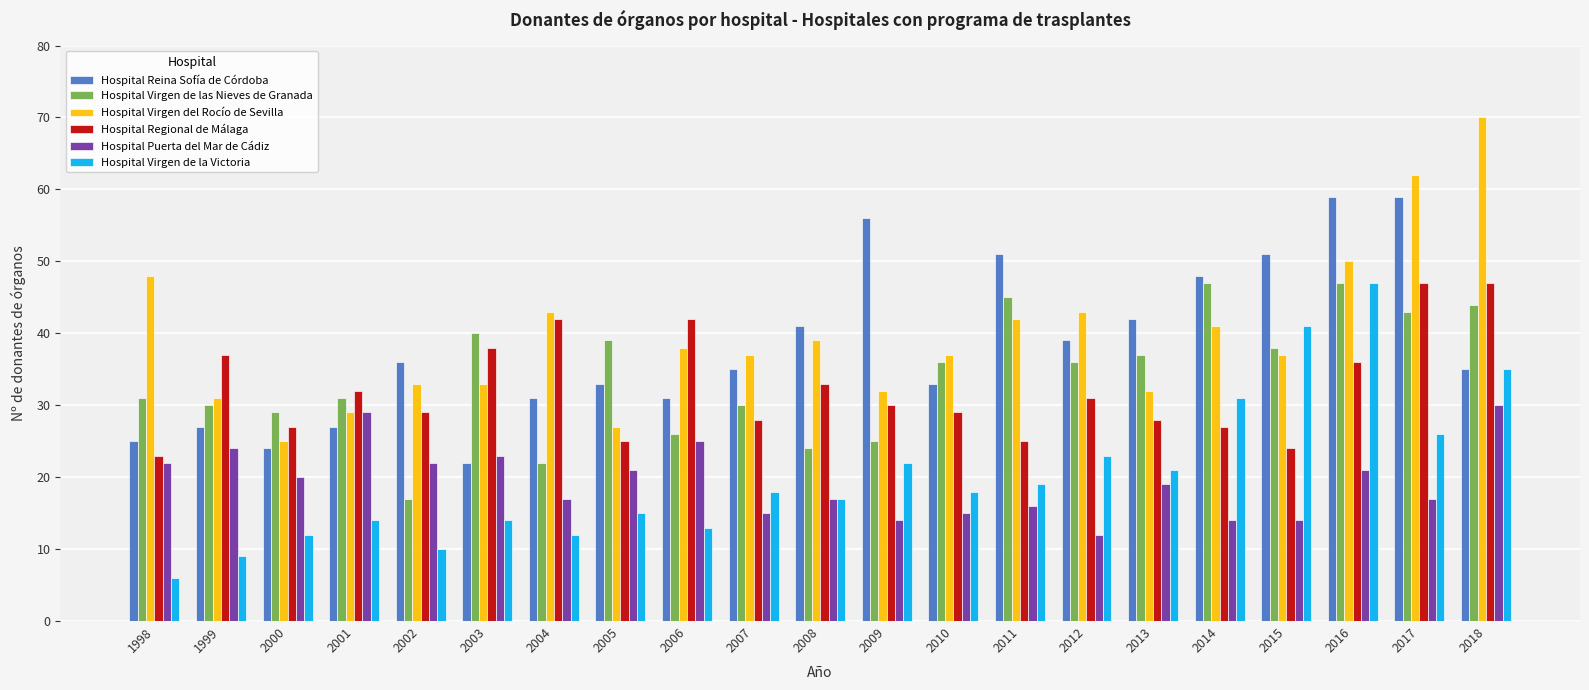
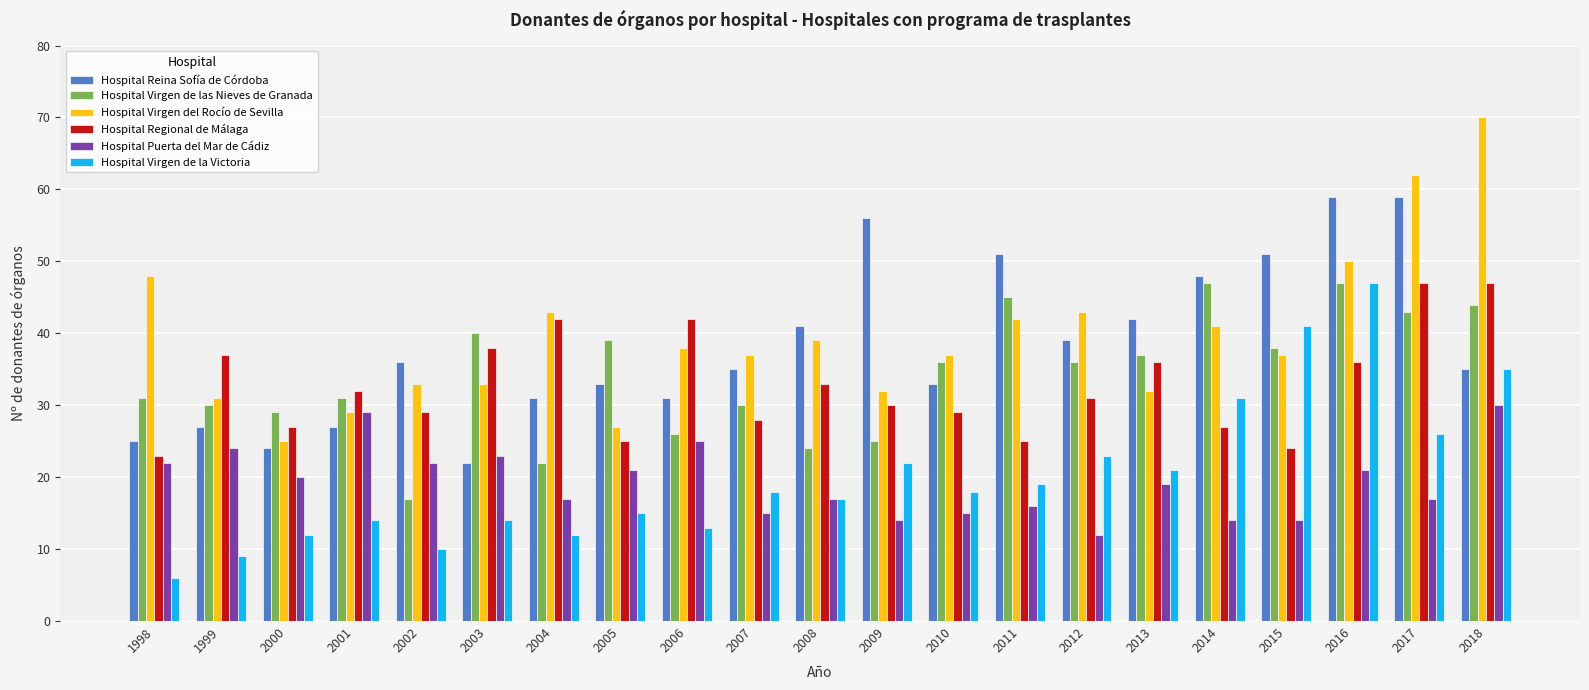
  {
    "Hospital Reina Sofía de Córdoba": {
      "1998": 25,
      "1999": 27,
      "2000": 24,
      "2001": 27,
      "2002": 36,
      "2003": 22,
      "2004": 31,
      "2005": 33,
      "2006": 31,
      "2007": 35,
      "2008": 41,
      "2009": 56,
      "2010": 33,
      "2011": 51,
      "2012": 39,
      "2013": 42,
      "2014": 48,
      "2015": 51,
      "2016": 59,
      "2017": 59,
      "2018": 35
    },
    "Hospital Virgen de las Nieves de Granada": {
      "1998": 31,
      "1999": 30,
      "2000": 29,
      "2001": 31,
      "2002": 17,
      "2003": 40,
      "2004": 22,
      "2005": 39,
      "2006": 26,
      "2007": 30,
      "2008": 24,
      "2009": 25,
      "2010": 36,
      "2011": 45,
      "2012": 36,
      "2013": 37,
      "2014": 47,
      "2015": 38,
      "2016": 47,
      "2017": 43,
      "2018": 44
    },
    "Hospital Virgen del Rocío de Sevilla": {
      "1998": 48,
      "1999": 31,
      "2000": 25,
      "2001": 29,
      "2002": 33,
      "2003": 33,
      "2004": 43,
      "2005": 27,
      "2006": 38,
      "2007": 37,
      "2008": 39,
      "2009": 32,
      "2010": 37,
      "2011": 42,
      "2012": 43,
      "2013": 32,
      "2014": 41,
      "2015": 37,
      "2016": 50,
      "2017": 62,
      "2018": 70
    },
    "Hospital Regional de Málaga": {
      "1998": 23,
      "1999": 37,
      "2000": 27,
      "2001": 32,
      "2002": 29,
      "2003": 38,
      "2004": 42,
      "2005": 25,
      "2006": 42,
      "2007": 28,
      "2008": 33,
      "2009": 30,
      "2010": 29,
      "2011": 25,
      "2012": 31,
-     "2013": 28,
+     "2013": 36,
      "2014": 27,
      "2015": 24,
      "2016": 36,
      "2017": 47,
      "2018": 47
    },
    "Hospital Puerta del Mar de Cádiz": {
      "1998": 22,
      "1999": 24,
      "2000": 20,
      "2001": 29,
      "2002": 22,
      "2003": 23,
      "2004": 17,
      "2005": 21,
      "2006": 25,
      "2007": 15,
      "2008": 17,
      "2009": 14,
      "2010": 15,
      "2011": 16,
      "2012": 12,
      "2013": 19,
      "2014": 14,
      "2015": 14,
      "2016": 21,
      "2017": 17,
      "2018": 30
    },
    "Hospital Virgen de la Victoria": {
      "1998": 6,
      "1999": 9,
      "2000": 12,
      "2001": 14,
      "2002": 10,
      "2003": 14,
      "2004": 12,
      "2005": 15,
      "2006": 13,
      "2007": 18,
      "2008": 17,
      "2009": 22,
      "2010": 18,
      "2011": 19,
      "2012": 23,
      "2013": 21,
      "2014": 31,
      "2015": 41,
      "2016": 47,
      "2017": 26,
      "2018": 35
    }
  }
